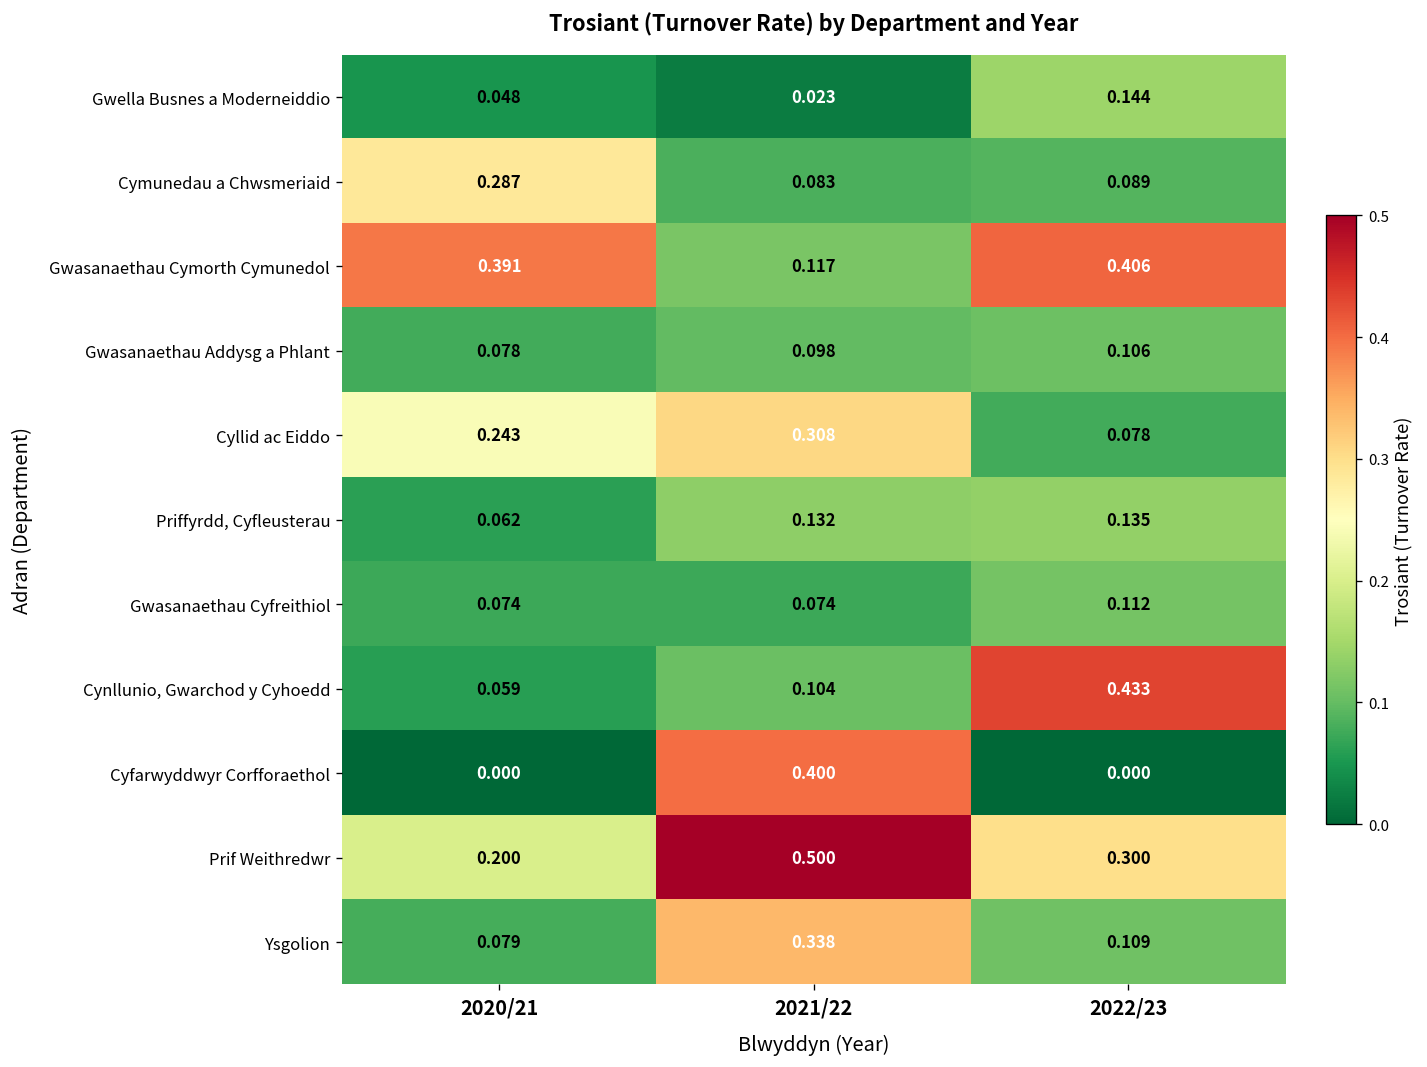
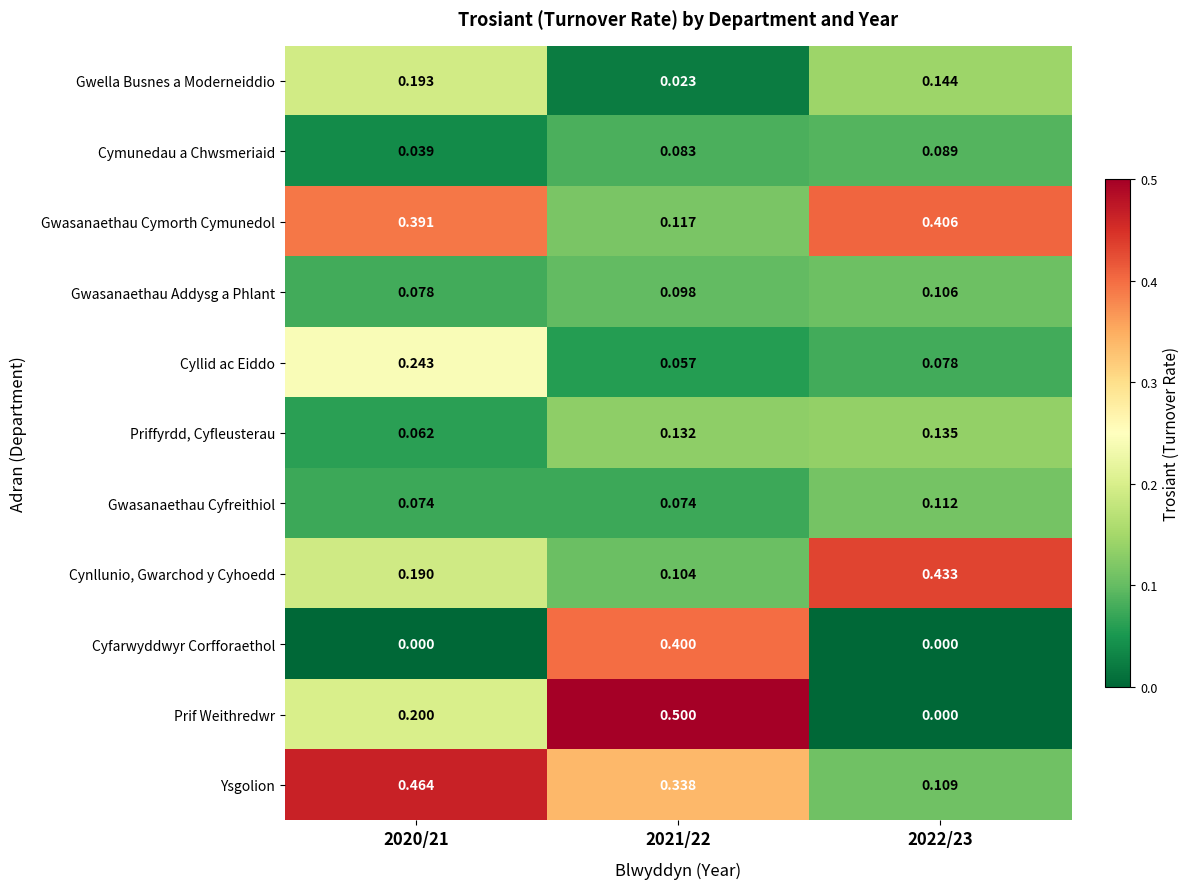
  {
    "Gwella Busnes a Moderneiddio": {
-     "2020/21": 0.048,
+     "2020/21": 0.193,
      "2021/22": 0.023,
      "2022/23": 0.144
    },
    "Cymunedau a Chwsmeriaid": {
-     "2020/21": 0.287,
+     "2020/21": 0.039,
      "2021/22": 0.083,
      "2022/23": 0.089
    },
    "Gwasanaethau Cymorth Cymunedol": {
      "2020/21": 0.391,
      "2021/22": 0.117,
      "2022/23": 0.406
    },
    "Gwasanaethau Addysg a Phlant": {
      "2020/21": 0.078,
      "2021/22": 0.098,
      "2022/23": 0.106
    },
    "Cyllid ac Eiddo": {
      "2020/21": 0.243,
-     "2021/22": 0.308,
+     "2021/22": 0.057,
      "2022/23": 0.078
    },
    "Priffyrdd, Cyfleusterau": {
      "2020/21": 0.062,
      "2021/22": 0.132,
      "2022/23": 0.135
    },
    "Gwasanaethau Cyfreithiol": {
      "2020/21": 0.074,
      "2021/22": 0.074,
      "2022/23": 0.112
    },
    "Cynllunio, Gwarchod y Cyhoedd": {
-     "2020/21": 0.059,
+     "2020/21": 0.190,
      "2021/22": 0.104,
      "2022/23": 0.433
    },
    "Cyfarwyddwyr Corfforaethol": {
      "2020/21": 0.000,
      "2021/22": 0.400,
      "2022/23": 0.000
    },
    "Prif Weithredwr": {
      "2020/21": 0.200,
      "2021/22": 0.500,
-     "2022/23": 0.300
+     "2022/23": 0.000
    },
    "Ysgolion": {
-     "2020/21": 0.079,
+     "2020/21": 0.464,
      "2021/22": 0.338,
      "2022/23": 0.109
    }
  }
